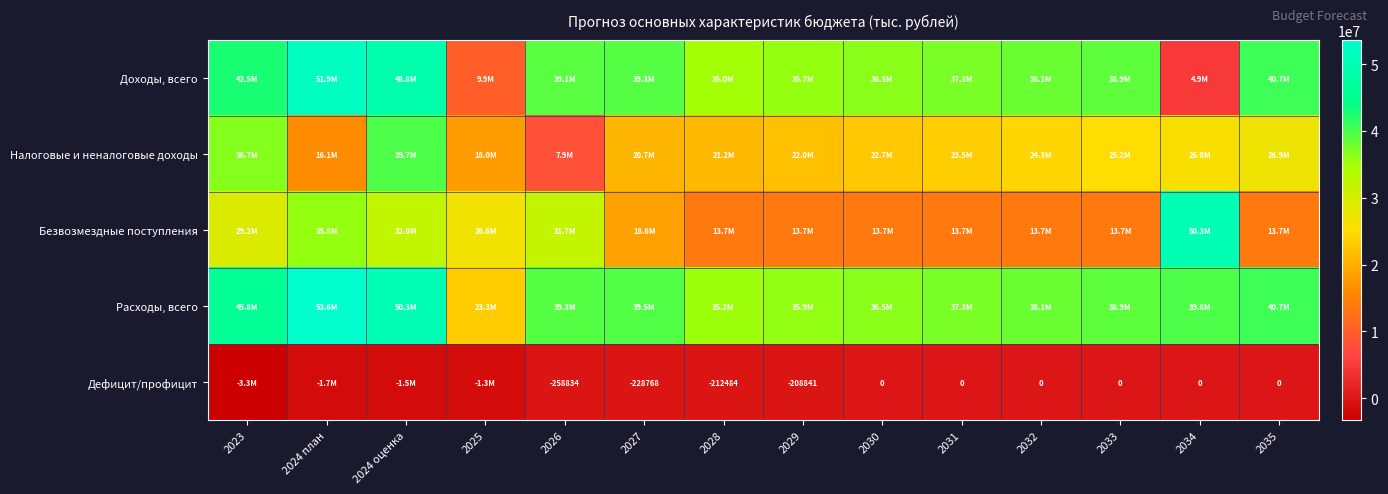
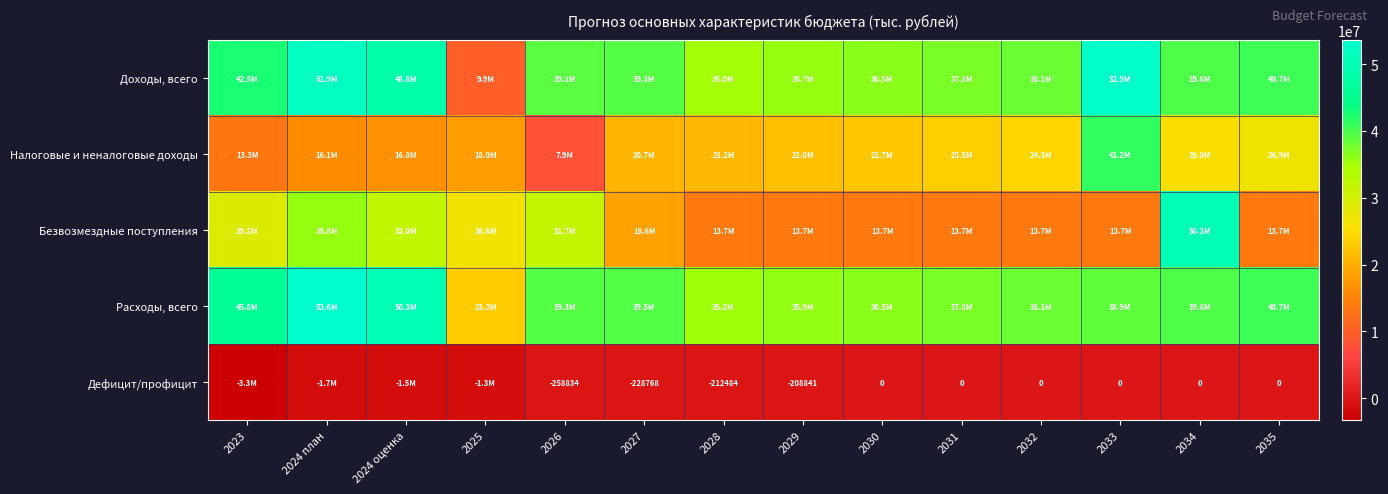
  {
    "Доходы, всего": {
      "2023": "42.5M",
      "2024 план": "51.9M",
      "2024 оценка": "48.8M",
      "2025": "9.9M",
      "2026": "39.1M",
      "2027": "39.3M",
      "2028": "35.0M",
      "2029": "35.7M",
      "2030": "36.5M",
      "2031": "37.3M",
      "2032": "38.1M",
-     "2033": "38.9M",
-     "2034": "4.9M",
+     "2033": "52.9M",
+     "2034": "39.8M",
      "2035": "40.7M"
    },
    "Налоговые и неналоговые доходы": {
-     "2023": "36.7M",
+     "2023": "13.3M",
      "2024 план": "16.1M",
-     "2024 оценка": "39.7M",
+     "2024 оценка": "16.8M",
      "2025": "18.0M",
      "2026": "7.9M",
      "2027": "20.7M",
      "2028": "21.2M",
      "2029": "22.0M",
      "2030": "22.7M",
      "2031": "23.5M",
      "2032": "24.3M",
-     "2033": "25.2M",
+     "2033": "41.2M",
      "2034": "26.0M",
      "2035": "26.9M"
    },
    "Безвозмездные поступления": {
      "2023": "29.2M",
      "2024 план": "35.8M",
      "2024 оценка": "32.0M",
      "2025": "26.6M",
      "2026": "31.7M",
      "2027": "18.6M",
      "2028": "13.7M",
      "2029": "13.7M",
      "2030": "13.7M",
      "2031": "13.7M",
      "2032": "13.7M",
      "2033": "13.7M",
      "2034": "50.3M",
      "2035": "13.7M"
    },
    "Расходы, всего": {
      "2023": "45.8M",
      "2024 план": "53.6M",
      "2024 оценка": "50.3M",
      "2025": "23.3M",
      "2026": "39.3M",
      "2027": "39.5M",
      "2028": "35.2M",
      "2029": "35.9M",
      "2030": "36.5M",
      "2031": "37.3M",
      "2032": "38.1M",
      "2033": "38.9M",
      "2034": "39.8M",
      "2035": "40.7M"
    },
    "Дефицит/профицит": {
      "2023": "-3.3M",
      "2024 план": "-1.7M",
      "2024 оценка": "-1.5M",
      "2025": "-1.3M",
      "2026": "-258834",
      "2027": "-228768",
      "2028": "-212484",
      "2029": "-208841",
      "2030": "0",
      "2031": "0",
      "2032": "0",
      "2033": "0",
      "2034": "0",
      "2035": "0"
    }
  }
